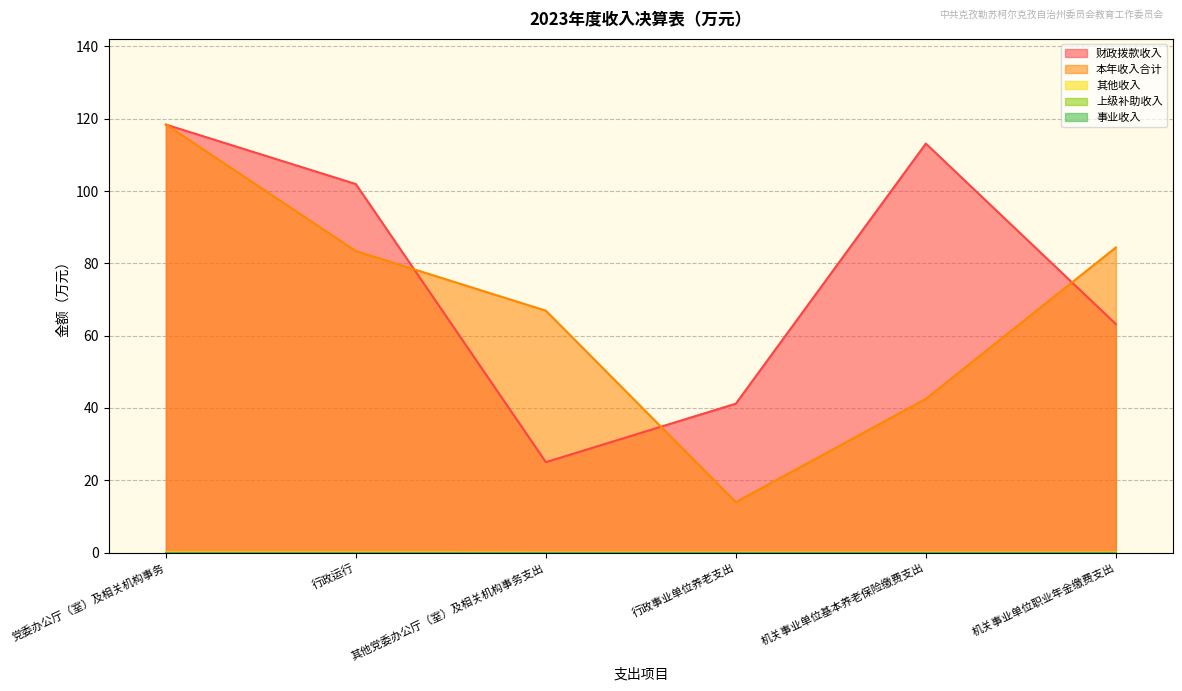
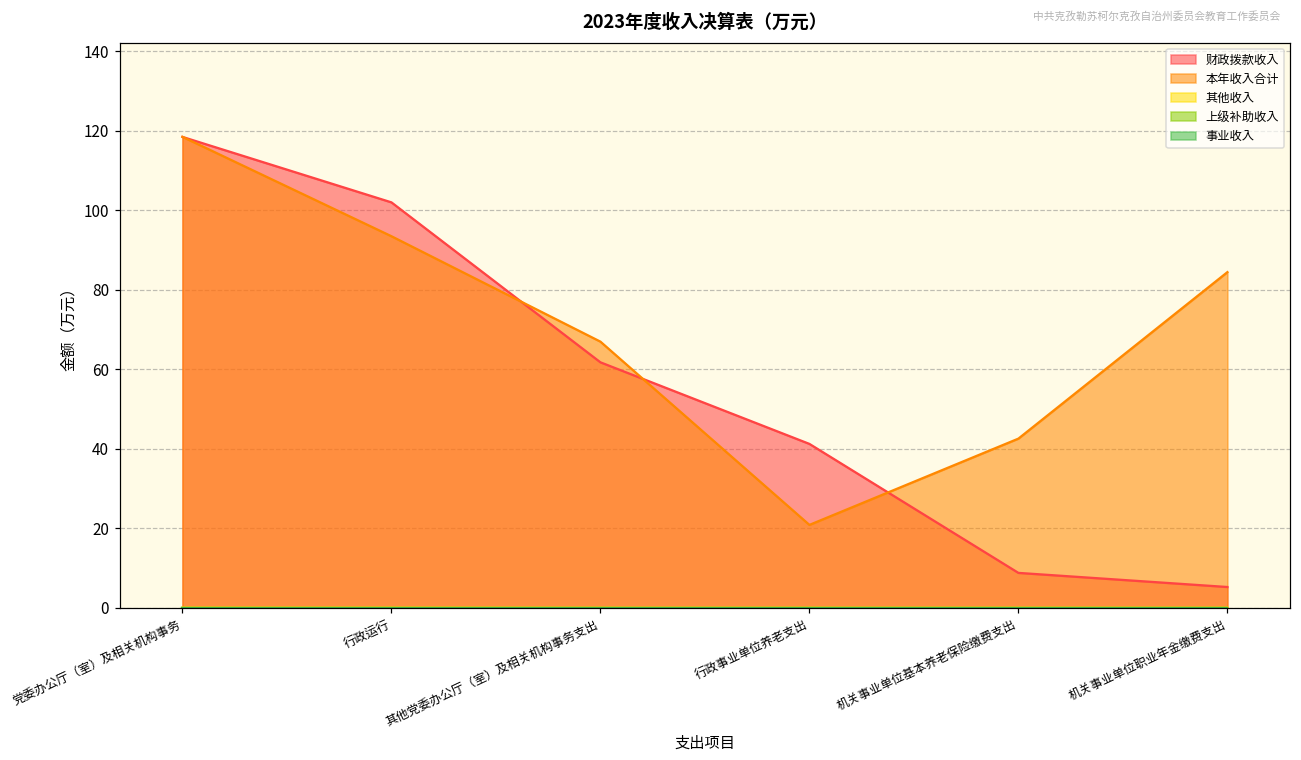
  {
    "财政拨款收入": {
      "行政运行": 102,
-     "其他党委办公厅（室）及相关机构事务支出": 25,
+     "其他党委办公厅（室）及相关机构事务支出": 62,
      "行政事业单位养老支出": 41,
-     "机关事业单位基本养老保险缴费支出": 113,
-     "机关事业单位职业年金缴费支出": 63
+     "机关事业单位基本养老保险缴费支出": 9,
+     "机关事业单位职业年金缴费支出": 5
    },
    "本年收入合计": {
-     "行政运行": 83,
+     "行政运行": 93,
      "其他党委办公厅（室）及相关机构事务支出": 67,
-     "行政事业单位养老支出": 14,
+     "行政事业单位养老支出": 21,
      "机关事业单位基本养老保险缴费支出": 43,
      "机关事业单位职业年金缴费支出": 84
    },
    "事业收入": {
      "党委办公厅（室）及相关机构事务": 0,
      "行政运行": 0,
      "其他党委办公厅（室）及相关机构事务支出": 0,
      "行政事业单位养老支出": 0,
      "机关事业单位基本养老保险缴费支出": 0,
      "机关事业单位职业年金缴费支出": 0
    }
  }
